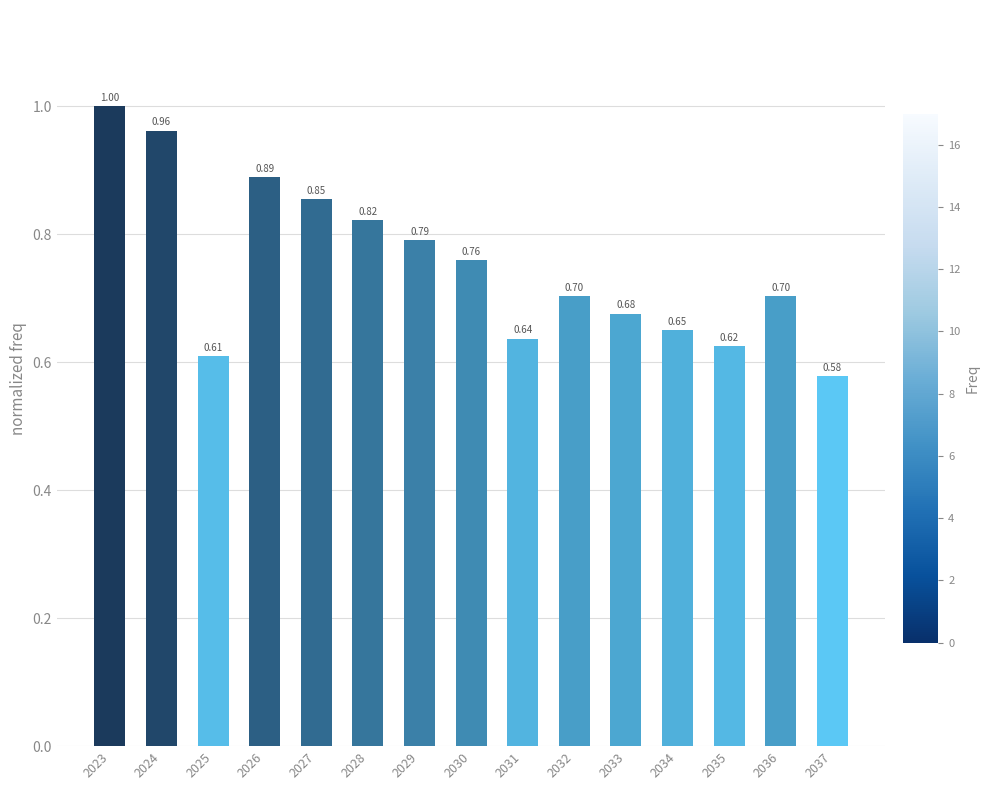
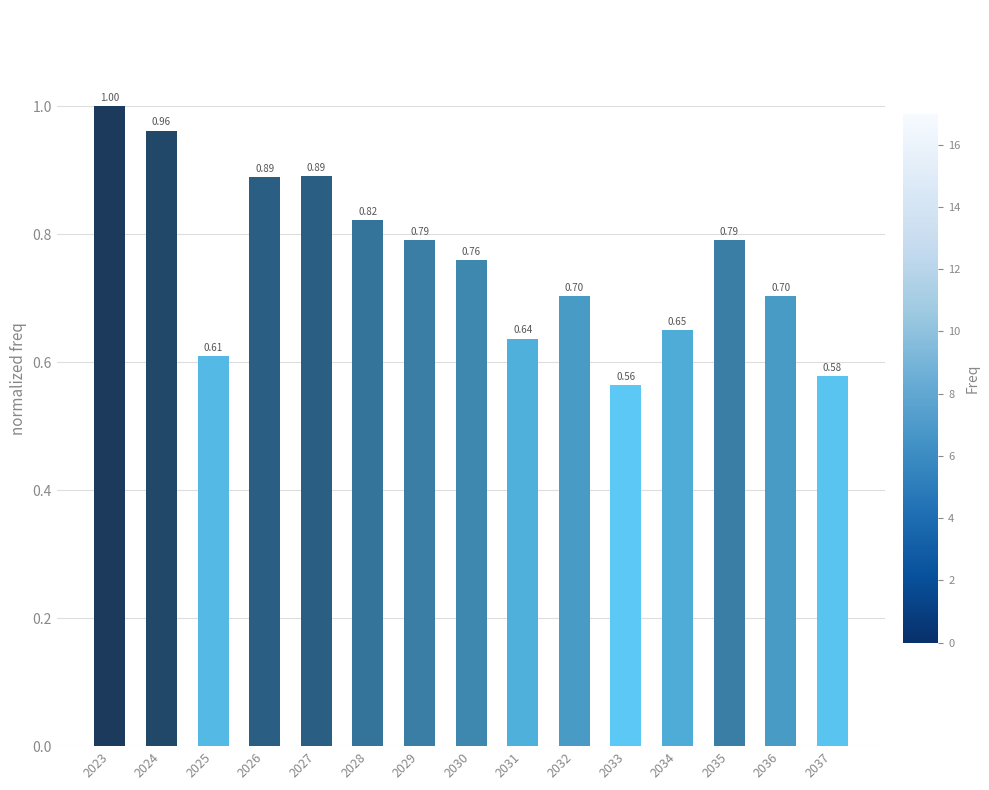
  {
    "2023": 1.00,
    "2024": 0.96,
    "2025": 0.61,
    "2026": 0.89,
-   "2027": 0.85,
+   "2027": 0.89,
    "2028": 0.82,
    "2029": 0.79,
    "2030": 0.76,
    "2031": 0.64,
    "2032": 0.70,
-   "2033": 0.68,
+   "2033": 0.56,
    "2034": 0.65,
-   "2035": 0.62,
+   "2035": 0.79,
    "2036": 0.70,
    "2037": 0.58
  }
